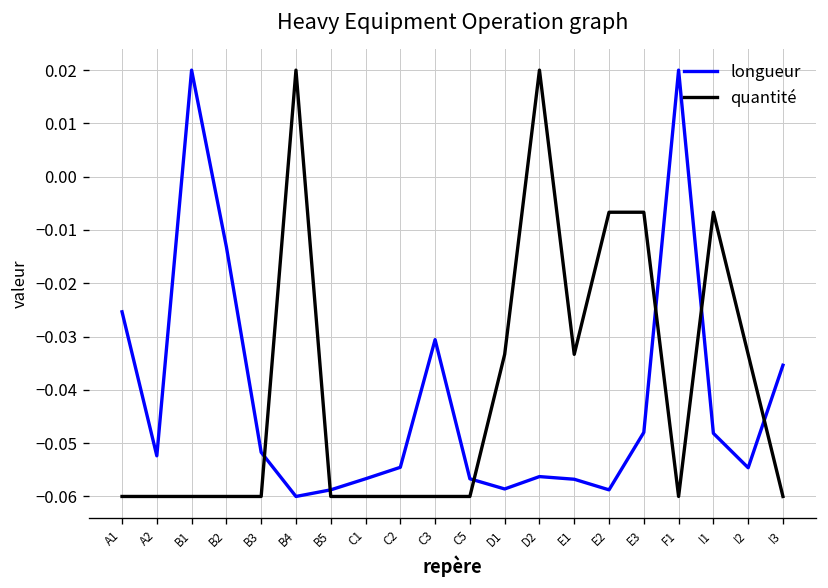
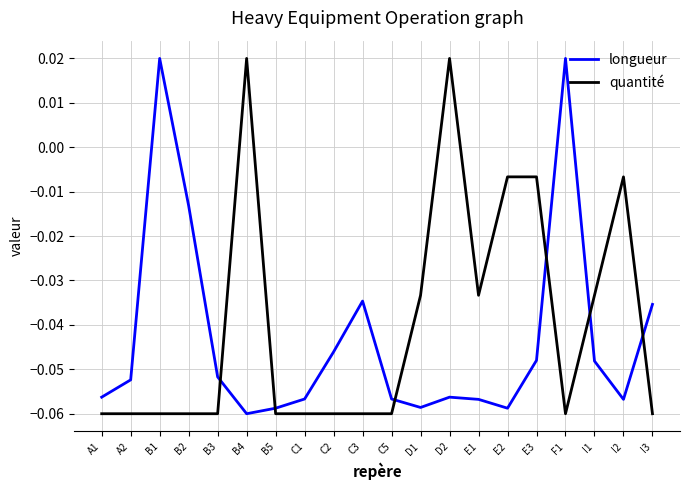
  {
    "longueur": {
-     "A1": -0.025,
+     "A1": -0.056,
      "A2": -0.052,
      "B1": 0.020,
      "B2": -0.013,
      "B3": -0.052,
      "B4": -0.060,
      "B5": -0.059,
      "C1": -0.057,
-     "C2": -0.055,
-     "C3": -0.031,
+     "C2": -0.046,
+     "C3": -0.035,
      "C5": -0.057,
      "D1": -0.059,
      "D2": -0.056,
      "E1": -0.057,
      "E2": -0.059,
      "E3": -0.048,
      "F1": 0.020,
      "I1": -0.048,
-     "I2": -0.055,
+     "I2": -0.057,
      "I3": -0.035
    },
    "quantité": {
      "A1": -0.060,
      "A2": -0.060,
      "B1": -0.060,
      "B2": -0.060,
      "B3": -0.060,
      "B4": 0.020,
      "B5": -0.060,
      "C1": -0.060,
      "C2": -0.060,
      "C3": -0.060,
      "C5": -0.060,
      "D1": -0.033,
      "D2": 0.020,
      "E1": -0.033,
      "E2": -0.007,
      "E3": -0.007,
      "F1": -0.060,
-     "I1": -0.007,
-     "I2": -0.033,
+     "I1": -0.033,
+     "I2": -0.007,
      "I3": -0.060
    }
  }
